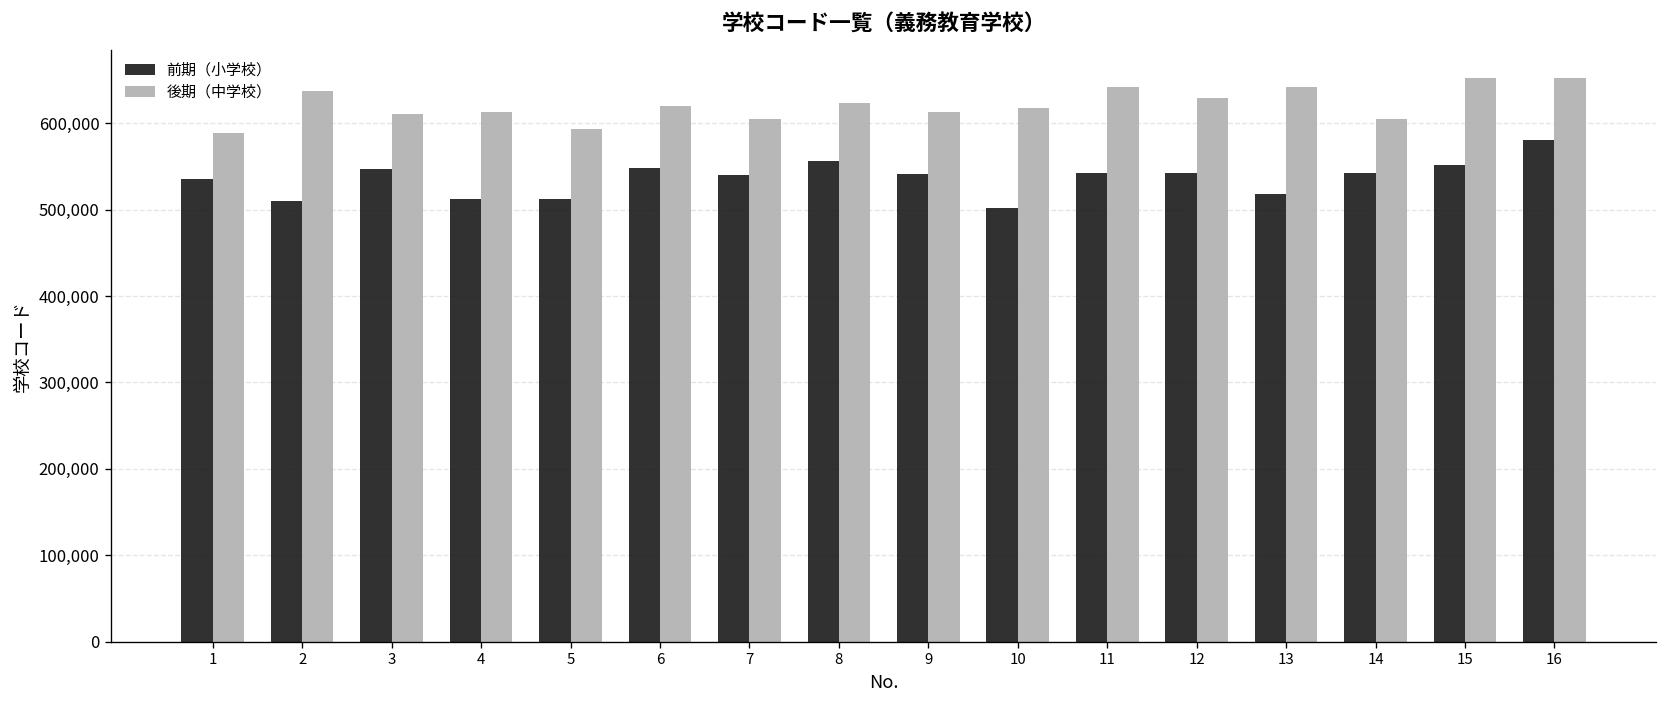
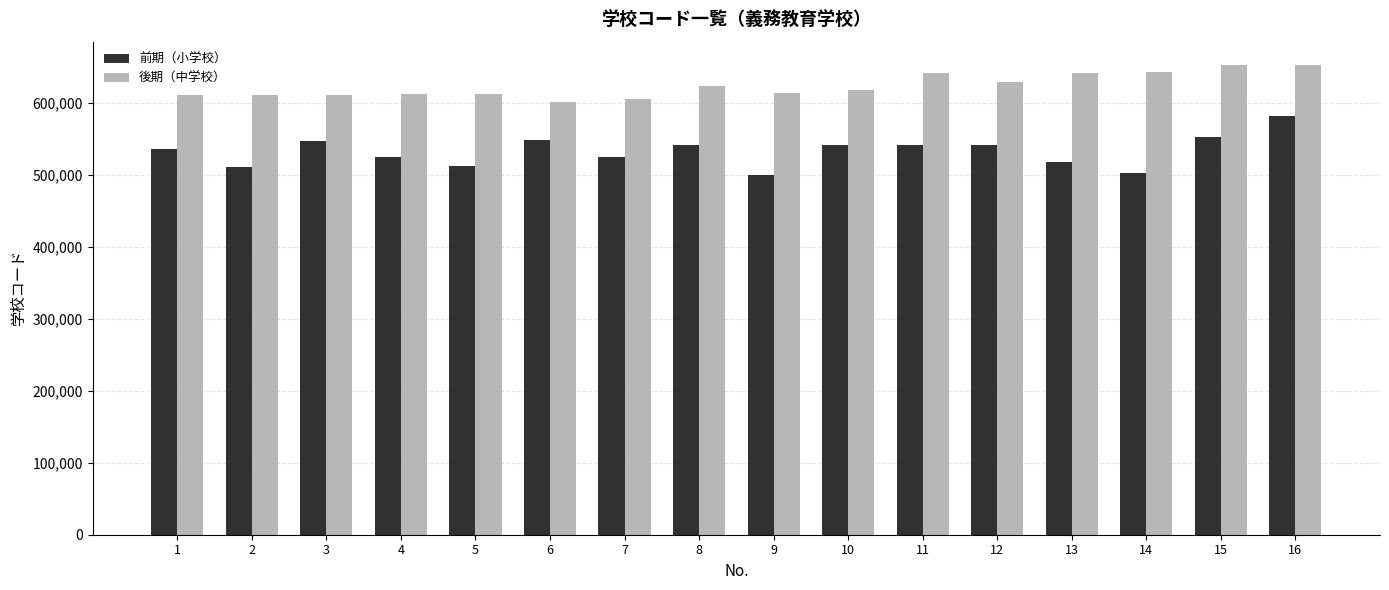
  {
    "前期（小学校）": {
      "1": "540,000",
      "2": "510,000",
      "3": "550,000",
-     "4": "510,000",
+     "4": "520,000",
      "5": "510,000",
      "6": "550,000",
-     "7": "540,000",
-     "8": "560,000",
-     "9": "540,000",
-     "10": "500,000",
+     "7": "520,000",
+     "8": "540,000",
+     "9": "500,000",
+     "10": "540,000",
      "11": "540,000",
      "12": "540,000",
      "13": "520,000",
-     "14": "540,000",
+     "14": "500,000",
      "15": "550,000",
      "16": "580,000"
    },
    "後期（中学校）": {
-     "1": "590,000",
-     "2": "640,000",
+     "1": "610,000",
+     "2": "610,000",
      "3": "610,000",
      "4": "610,000",
-     "5": "590,000",
-     "6": "620,000",
+     "5": "610,000",
+     "6": "600,000",
      "7": "610,000",
      "8": "620,000",
      "9": "610,000",
      "10": "620,000",
      "11": "640,000",
      "12": "630,000",
      "13": "640,000",
-     "14": "600,000",
+     "14": "640,000",
      "15": "650,000",
      "16": "650,000"
    }
  }
